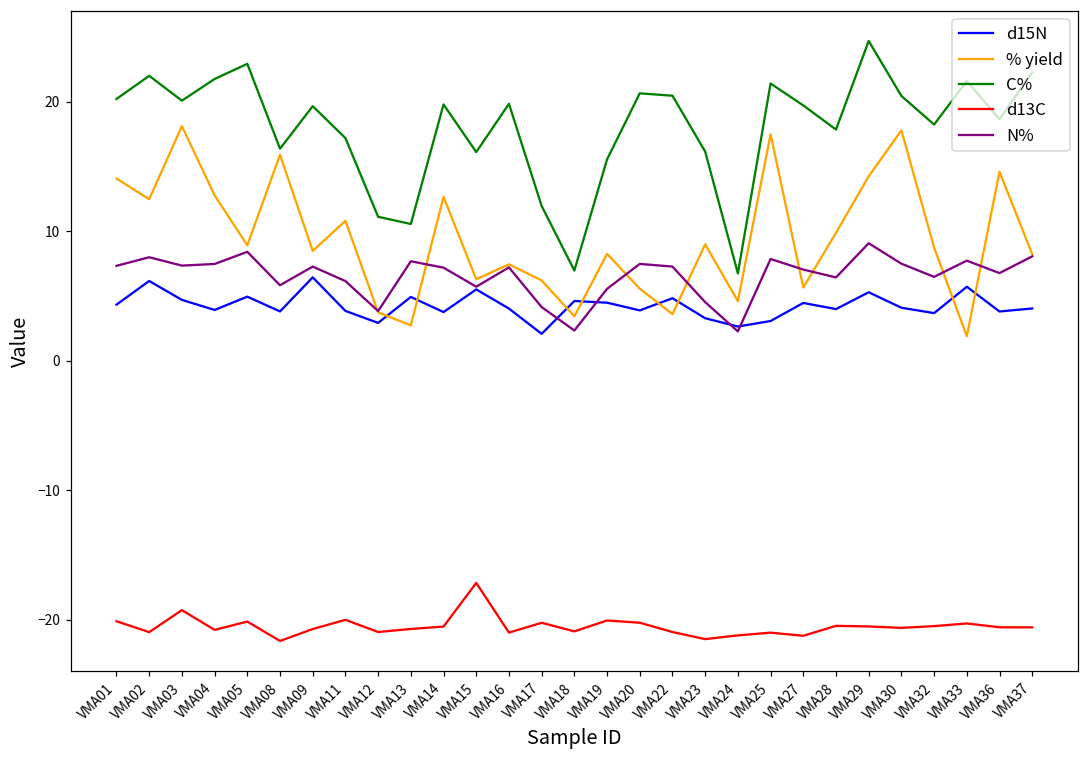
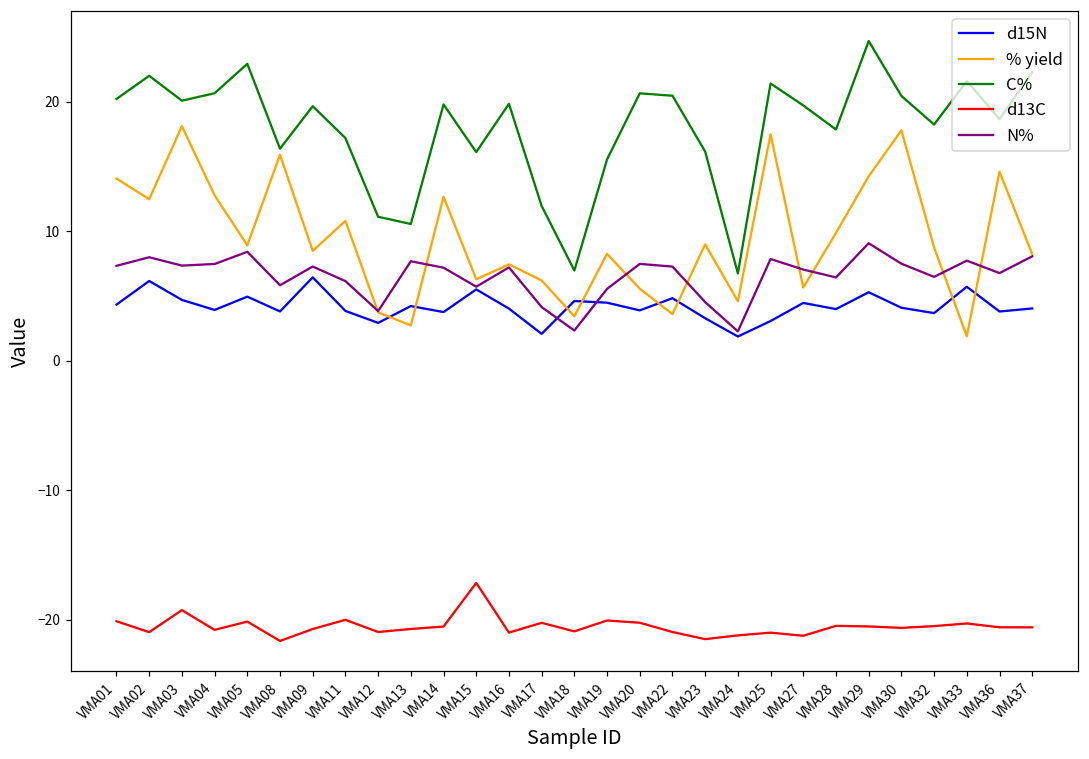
  {
    "d15N": {
      "VMA01": 4.3,
      "VMA02": 6.2,
      "VMA03": 4.7,
      "VMA04": 3.9,
      "VMA05": 4.9,
      "VMA08": 3.8,
      "VMA09": 6.4,
      "VMA11": 3.8,
      "VMA12": 2.9,
-     "VMA13": 4.9,
+     "VMA13": 4.2,
      "VMA14": 3.8,
      "VMA16": 4.0,
      "VMA17": 2.1,
      "VMA18": 4.6,
      "VMA19": 4.5,
      "VMA20": 3.9,
      "VMA22": 4.8,
      "VMA23": 3.3,
-     "VMA24": 2.6,
+     "VMA24": 1.9,
      "VMA25": 3.1,
      "VMA27": 4.5,
      "VMA28": 4.0,
      "VMA29": 5.3,
      "VMA30": 4.1,
      "VMA32": 3.7,
      "VMA33": 5.7,
      "VMA36": 3.8,
      "VMA37": 4.0
    },
    "% yield": {
      "VMA01": 14.1,
      "VMA02": 12.5,
      "VMA03": 18.1,
      "VMA04": 12.8,
      "VMA05": 8.9,
      "VMA08": 15.9,
      "VMA09": 8.5,
      "VMA11": 10.8,
      "VMA13": 2.7,
      "VMA14": 12.6,
      "VMA15": 6.3,
      "VMA16": 7.4,
      "VMA17": 6.2,
      "VMA18": 3.4,
      "VMA19": 8.2,
      "VMA20": 5.6,
      "VMA22": 3.6,
      "VMA23": 9.0,
      "VMA24": 4.6,
      "VMA25": 17.5,
      "VMA27": 5.6,
      "VMA28": 9.9,
      "VMA29": 14.2,
      "VMA30": 17.8,
      "VMA32": 8.7,
      "VMA33": 1.9,
      "VMA36": 14.6
    },
    "C%": {
      "VMA01": 20.2,
      "VMA02": 22.0,
      "VMA03": 20.1,
-     "VMA04": 21.7,
+     "VMA04": 20.6,
      "VMA05": 22.9,
      "VMA08": 16.4,
      "VMA09": 19.6,
      "VMA11": 17.2,
      "VMA12": 11.1,
      "VMA13": 10.5,
      "VMA14": 19.8,
      "VMA15": 16.1,
      "VMA16": 19.8,
      "VMA17": 11.9,
      "VMA18": 7.0,
      "VMA19": 15.5,
      "VMA20": 20.6,
      "VMA22": 20.5,
      "VMA23": 16.1,
      "VMA24": 6.7,
      "VMA25": 21.4,
      "VMA27": 19.7,
      "VMA28": 17.8,
      "VMA29": 24.7,
      "VMA30": 20.4,
      "VMA32": 18.2
    },
    "d13C": {
      "VMA01": -20.1,
      "VMA02": -21.0,
      "VMA03": -19.3,
      "VMA04": -20.8,
      "VMA05": -20.1,
      "VMA08": -21.6,
      "VMA09": -20.7,
      "VMA11": -20.0,
      "VMA12": -20.9,
      "VMA13": -20.7,
      "VMA14": -20.5,
      "VMA15": -17.2,
      "VMA16": -21.0,
      "VMA17": -20.2,
      "VMA18": -20.9,
      "VMA19": -20.1,
      "VMA20": -20.2,
      "VMA22": -20.9,
      "VMA23": -21.5,
      "VMA24": -21.2,
      "VMA25": -21.0,
      "VMA27": -21.2,
      "VMA28": -20.5,
      "VMA29": -20.5,
      "VMA30": -20.6,
      "VMA32": -20.5,
      "VMA33": -20.3,
      "VMA36": -20.6,
      "VMA37": -20.6
    },
    "N%": {
      "VMA01": 7.3,
      "VMA02": 8.0,
      "VMA03": 7.3,
      "VMA04": 7.5,
      "VMA05": 8.4,
      "VMA08": 5.8,
      "VMA09": 7.3,
      "VMA11": 6.1,
      "VMA13": 7.7,
      "VMA14": 7.2,
      "VMA16": 7.2,
      "VMA17": 4.1,
      "VMA18": 2.3,
      "VMA19": 5.5,
      "VMA20": 7.5,
      "VMA22": 7.3,
      "VMA23": 4.5,
      "VMA24": 2.3,
      "VMA25": 7.8,
      "VMA27": 7.0,
      "VMA28": 6.4,
      "VMA29": 9.1,
      "VMA30": 7.5,
      "VMA32": 6.5,
      "VMA33": 7.7,
      "VMA36": 6.8
    }
  }
